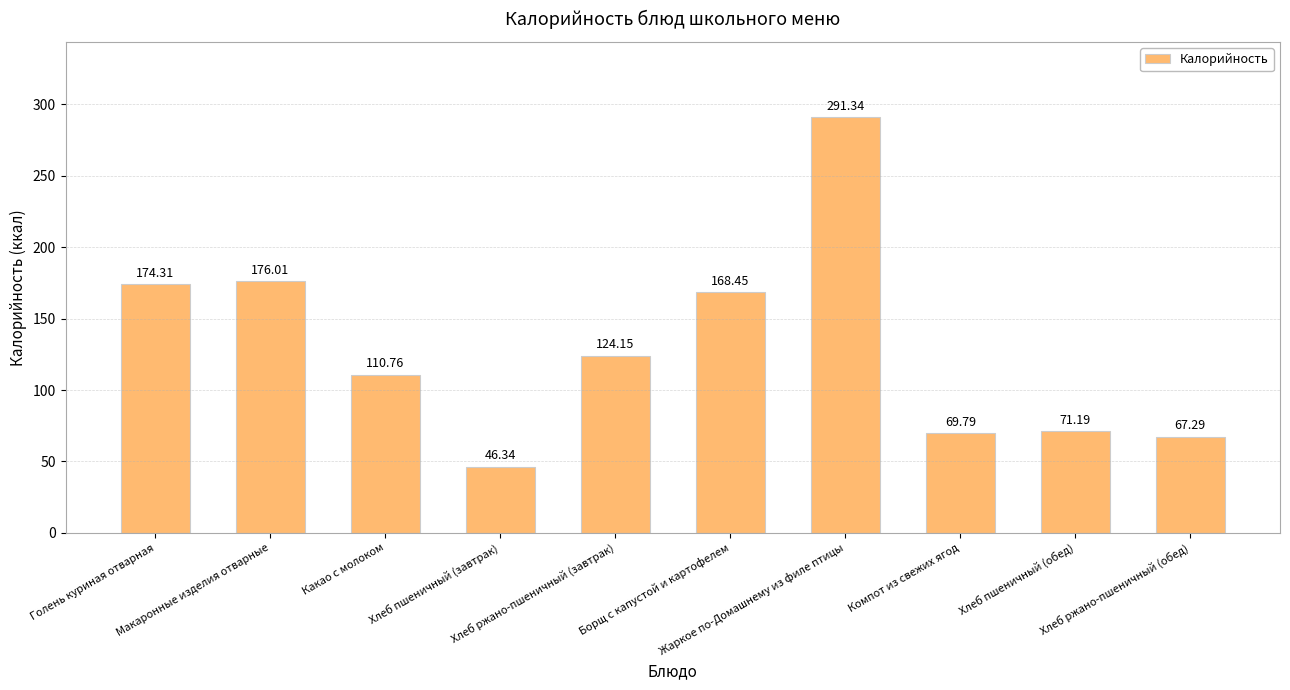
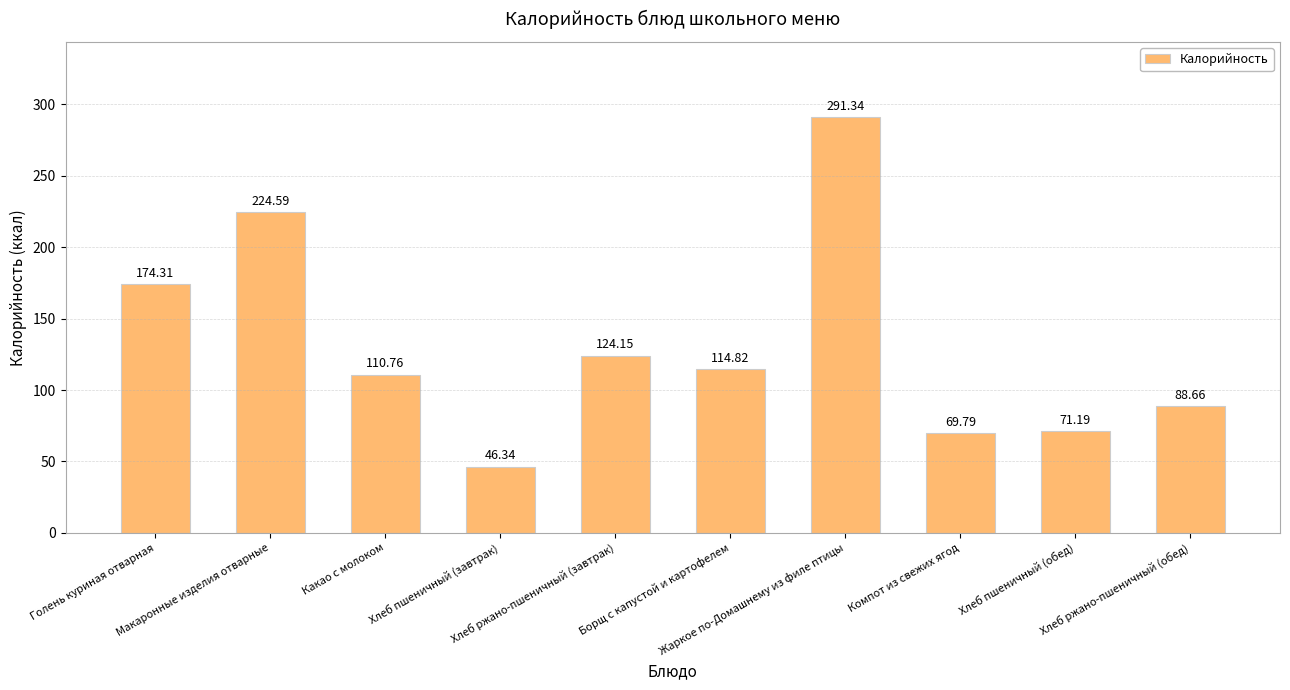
  {
    "Голень куриная отварная": 174.31,
-   "Макаронные изделия отварные": 176.01,
+   "Макаронные изделия отварные": 224.59,
    "Какао с молоком": 110.76,
    "Хлеб пшеничный (завтрак)": 46.34,
    "Хлеб ржано-пшеничный (завтрак)": 124.15,
-   "Борщ с капустой и картофелем": 168.45,
+   "Борщ с капустой и картофелем": 114.82,
    "Жаркое по-Домашнему из филе птицы": 291.34,
    "Компот из свежих ягод": 69.79,
    "Хлеб пшеничный (обед)": 71.19,
-   "Хлеб ржано-пшеничный (обед)": 67.29
+   "Хлеб ржано-пшеничный (обед)": 88.66
  }
